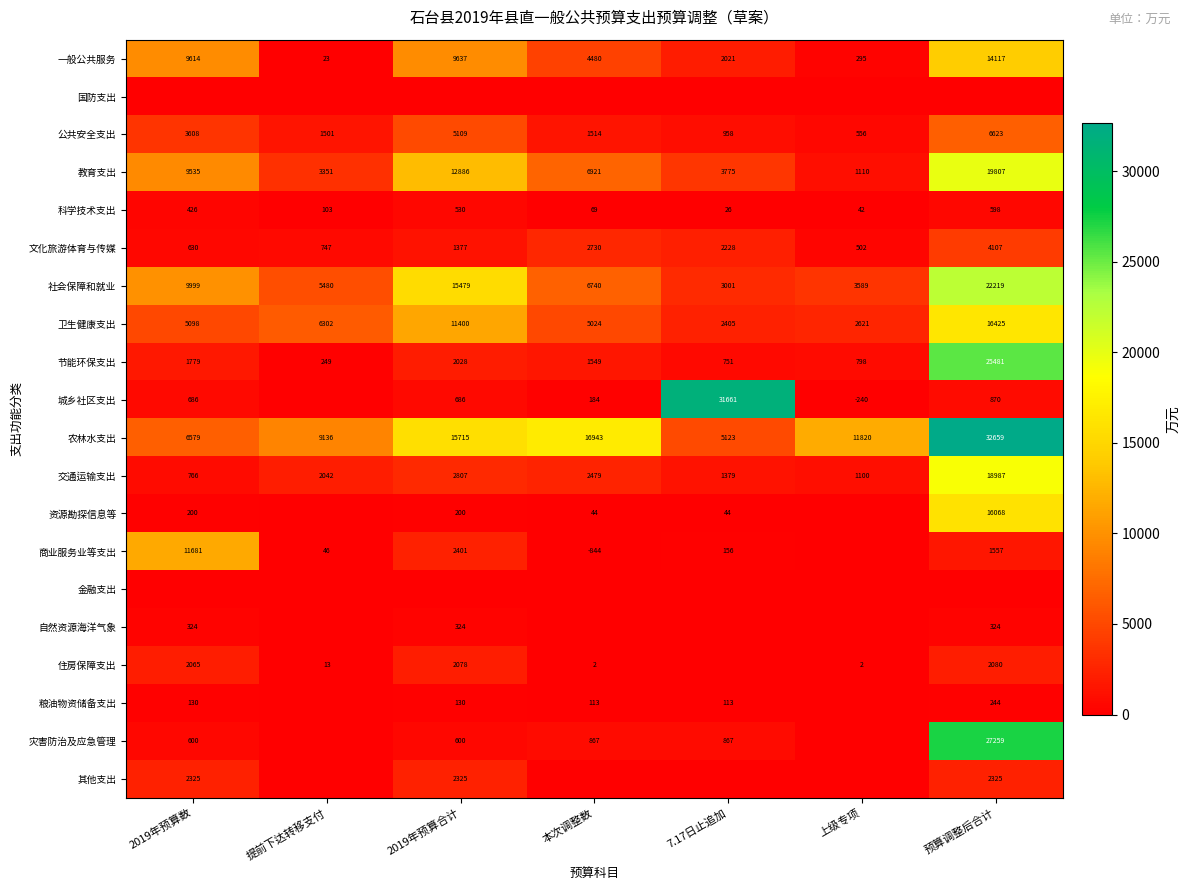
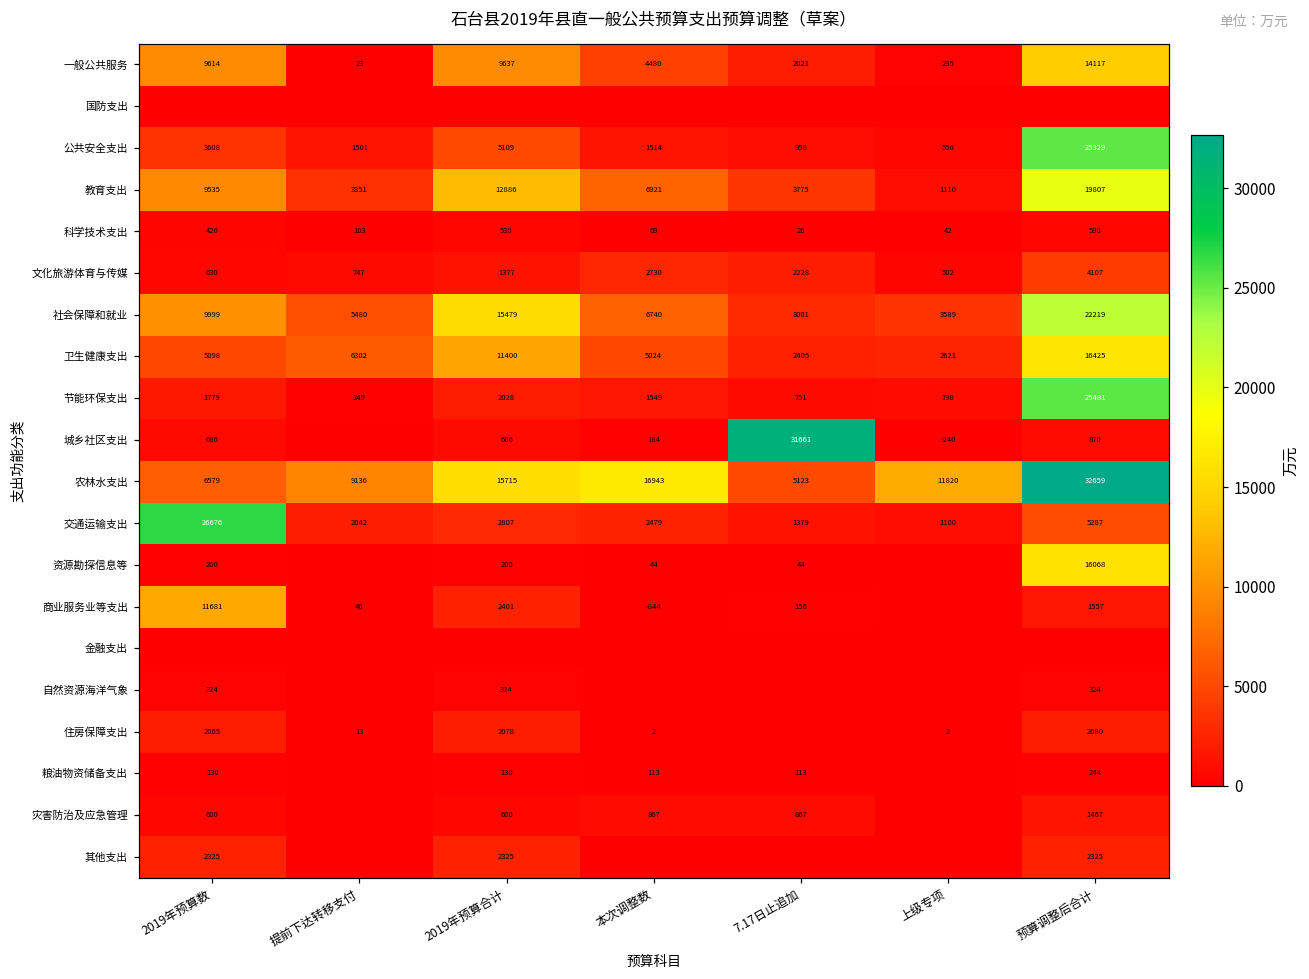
  {
    "一般公共服务": {
      "2019年预算数": 9614,
      "提前下达转移支付": 23,
      "2019年预算合计": 9637,
      "本次调整数": 4480,
      "7.17日止追加": 2021,
      "上级专项": 295,
      "预算调整后合计": 14117
    },
    "公共安全支出": {
      "2019年预算数": 3608,
      "提前下达转移支付": 1501,
      "2019年预算合计": 5109,
      "本次调整数": 1514,
      "7.17日止追加": 958,
      "上级专项": 556,
-     "预算调整后合计": 6623
+     "预算调整后合计": 25329
    },
    "教育支出": {
      "2019年预算数": 9535,
      "提前下达转移支付": 3351,
      "2019年预算合计": 12886,
      "本次调整数": 6921,
      "7.17日止追加": 3775,
      "上级专项": 1110,
      "预算调整后合计": 19807
    },
    "科学技术支出": {
      "2019年预算数": 426,
      "提前下达转移支付": 103,
      "2019年预算合计": 530,
      "本次调整数": 69,
      "7.17日止追加": 26,
      "上级专项": 42,
      "预算调整后合计": 598
    },
    "文化旅游体育与传媒": {
      "2019年预算数": 630,
      "提前下达转移支付": 747,
      "2019年预算合计": 1377,
      "本次调整数": 2730,
      "7.17日止追加": 2228,
      "上级专项": 502,
      "预算调整后合计": 4107
    },
    "社会保障和就业": {
      "2019年预算数": 9999,
      "提前下达转移支付": 5480,
      "2019年预算合计": 15479,
      "本次调整数": 6740,
      "7.17日止追加": 3001,
      "上级专项": 3589,
      "预算调整后合计": 22219
    },
    "卫生健康支出": {
      "2019年预算数": 5098,
      "提前下达转移支付": 6302,
      "2019年预算合计": 11400,
      "本次调整数": 5024,
      "7.17日止追加": 2405,
      "上级专项": 2621,
      "预算调整后合计": 16425
    },
    "节能环保支出": {
      "2019年预算数": 1779,
      "提前下达转移支付": 249,
      "2019年预算合计": 2028,
      "本次调整数": 1549,
      "7.17日止追加": 751,
      "上级专项": 798,
      "预算调整后合计": 25481
    },
    "城乡社区支出": {
      "2019年预算数": 686,
      "2019年预算合计": 686,
      "本次调整数": 184,
      "7.17日止追加": 31661,
      "上级专项": -240,
      "预算调整后合计": 870
    },
    "农林水支出": {
      "2019年预算数": 6579,
      "提前下达转移支付": 9136,
      "2019年预算合计": 15715,
      "本次调整数": 16943,
      "7.17日止追加": 5123,
      "上级专项": 11820,
      "预算调整后合计": 32659
    },
    "交通运输支出": {
-     "2019年预算数": 766,
+     "2019年预算数": 26676,
      "提前下达转移支付": 2042,
      "2019年预算合计": 2807,
      "本次调整数": 2479,
      "7.17日止追加": 1379,
      "上级专项": 1100,
-     "预算调整后合计": 18987
+     "预算调整后合计": 5287
    },
    "资源勘探信息等": {
      "2019年预算数": 200,
      "2019年预算合计": 200,
      "本次调整数": 44,
      "7.17日止追加": 44,
      "预算调整后合计": 16068
    },
    "商业服务业等支出": {
      "2019年预算数": 11681,
      "提前下达转移支付": 46,
      "2019年预算合计": 2401,
      "本次调整数": -844,
      "7.17日止追加": 156,
      "预算调整后合计": 1557
    },
    "自然资源海洋气象": {
      "2019年预算数": 324,
      "2019年预算合计": 324,
      "预算调整后合计": 324
    },
    "住房保障支出": {
      "2019年预算数": 2065,
      "提前下达转移支付": 13,
      "2019年预算合计": 2078,
      "本次调整数": 2,
      "上级专项": 2,
      "预算调整后合计": 2080
    },
    "粮油物资储备支出": {
      "2019年预算数": 130,
      "2019年预算合计": 130,
      "本次调整数": 113,
      "7.17日止追加": 113,
      "预算调整后合计": 244
    },
    "灾害防治及应急管理": {
      "2019年预算数": 600,
      "2019年预算合计": 600,
      "本次调整数": 867,
      "7.17日止追加": 867,
-     "预算调整后合计": 27259
+     "预算调整后合计": 1467
    },
    "其他支出": {
      "2019年预算数": 2325,
      "2019年预算合计": 2325,
      "预算调整后合计": 2325
    }
  }
